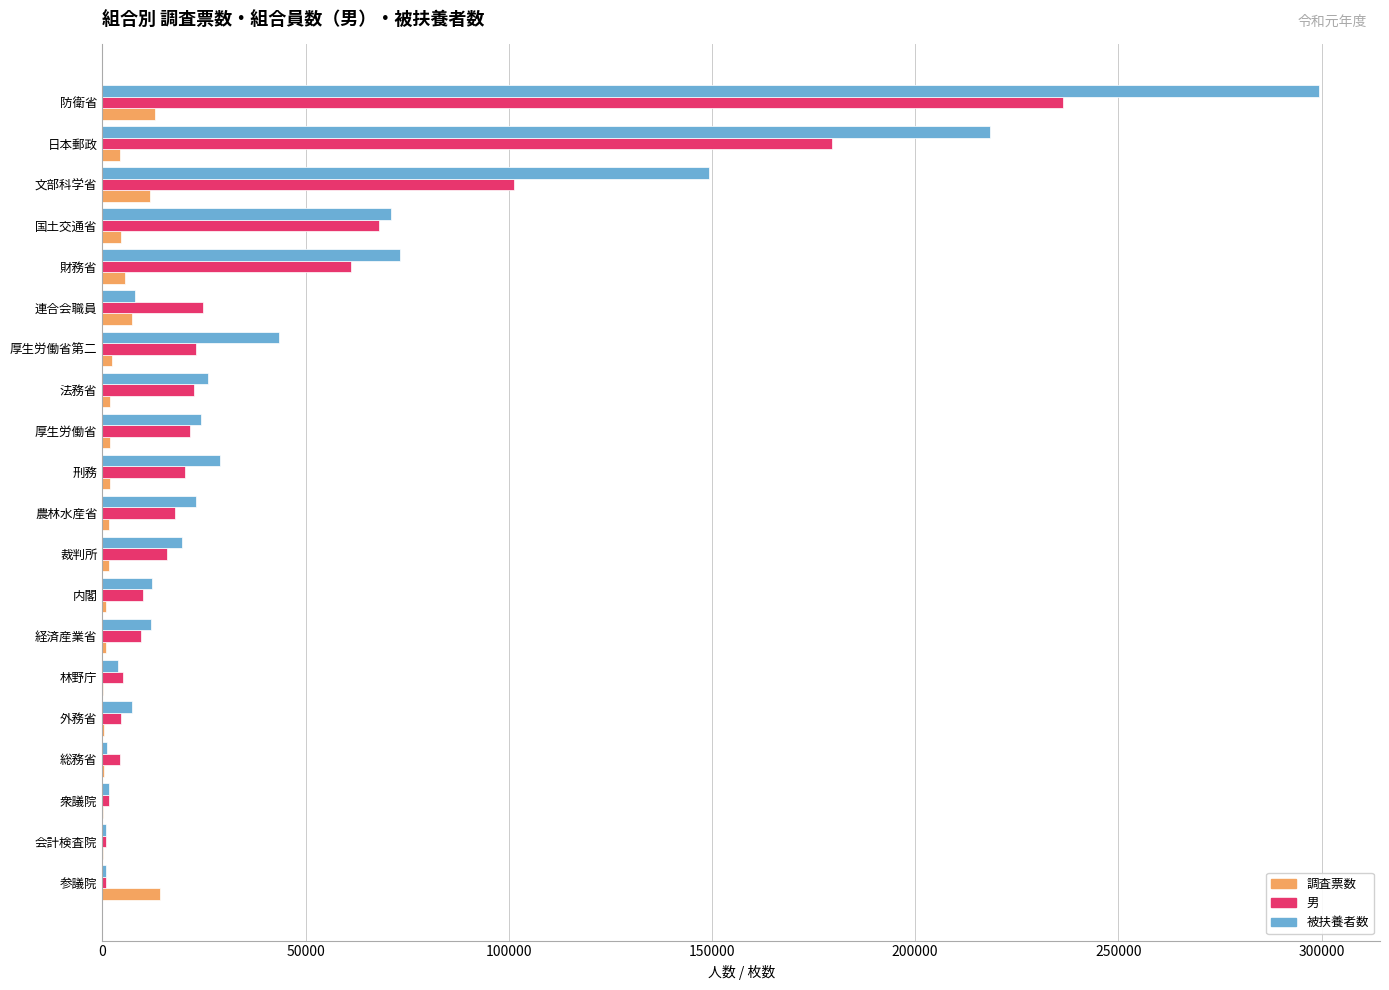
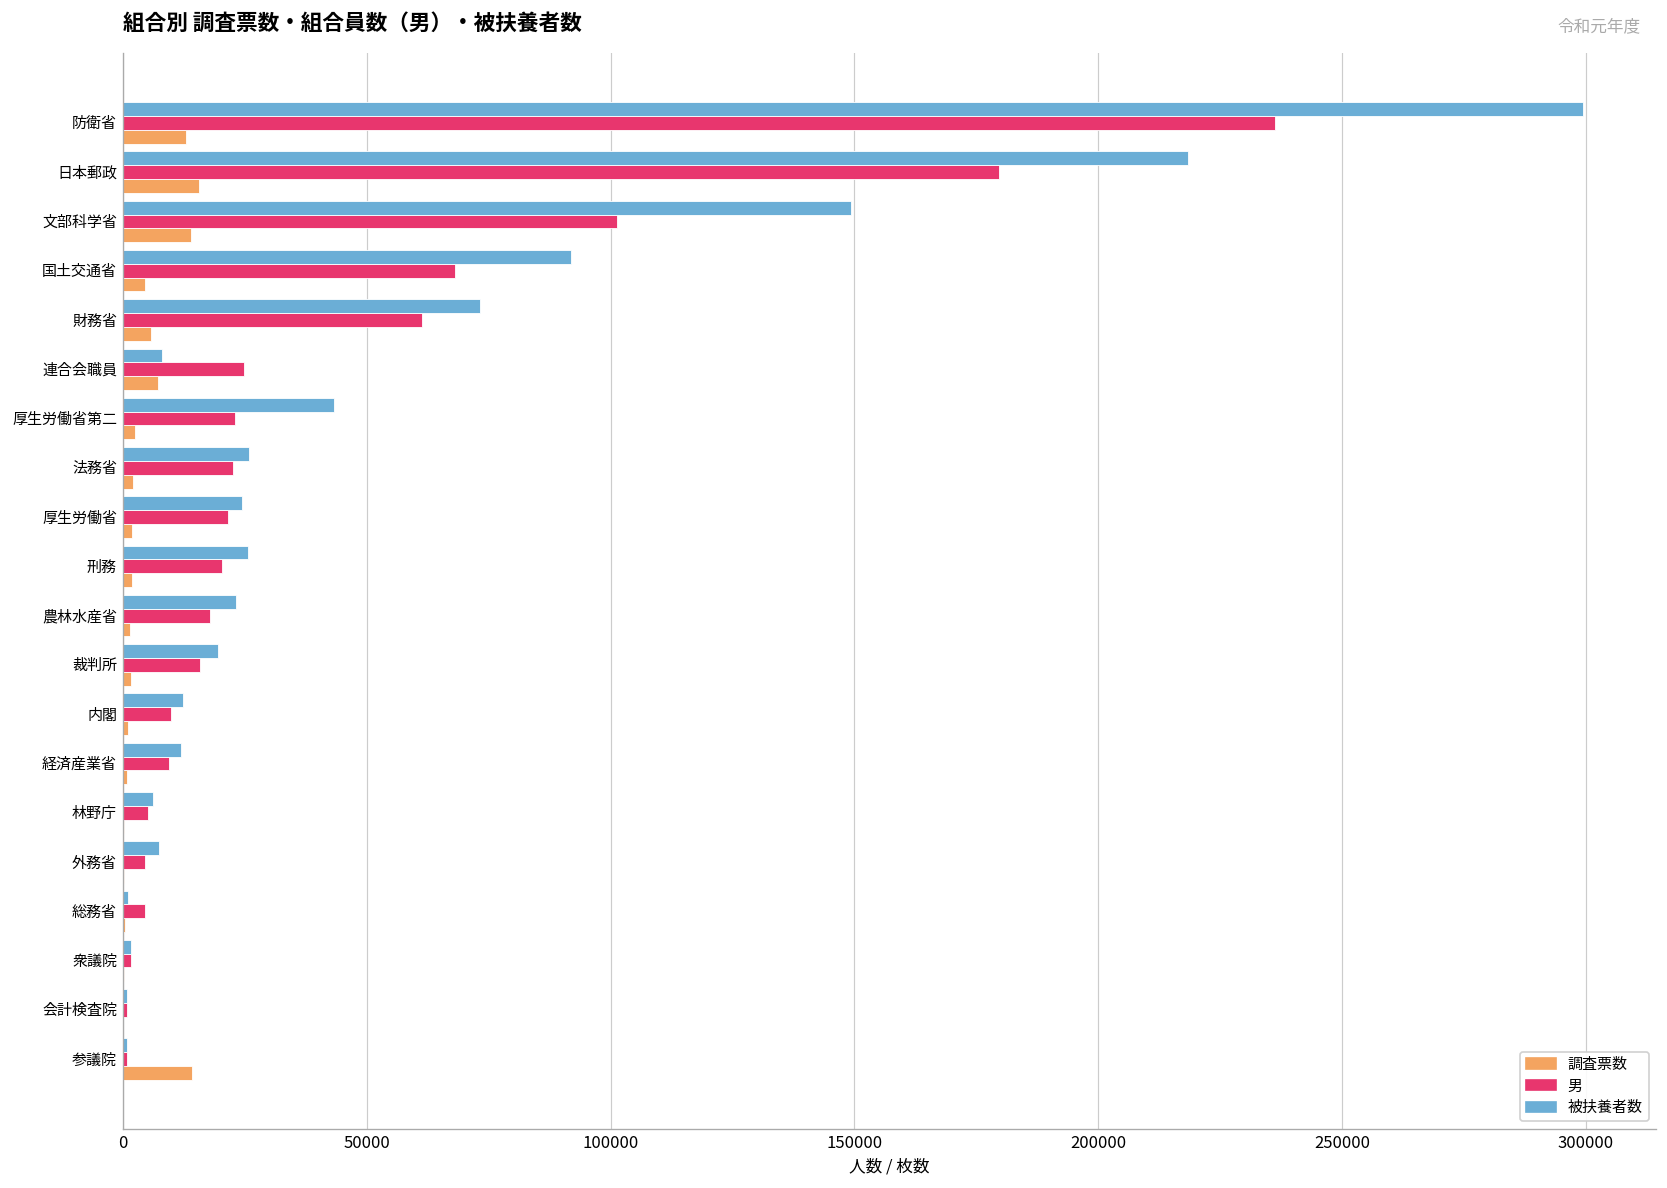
  {
    "調査票数": {
      "防衛省": 13000,
-     "日本郵政": 4000,
-     "文部科学省": 12000,
+     "日本郵政": 16000,
+     "文部科学省": 14000,
      "国土交通省": 5000,
      "財務省": 6000,
      "連合会職員": 7000,
      "厚生労働省第二": 2000,
      "法務省": 2000,
      "厚生労働省": 2000,
      "刑務": 2000,
      "農林水産省": 2000,
      "裁判所": 2000,
      "内閣": 1000,
      "経済産業省": 1000,
      "参議院": 14000
    },
    "男": {
      "防衛省": 236000,
      "日本郵政": 180000,
      "文部科学省": 101000,
      "国土交通省": 68000,
      "財務省": 61000,
      "連合会職員": 25000,
      "厚生労働省第二": 23000,
      "法務省": 23000,
      "厚生労働省": 22000,
      "刑務": 20000,
      "農林水産省": 18000,
      "裁判所": 16000,
      "内閣": 10000,
      "経済産業省": 9000,
      "林野庁": 5000,
      "外務省": 5000,
      "総務省": 4000,
      "衆議院": 2000,
      "会計検査院": 1000,
      "参議院": 1000
    },
    "被扶養者数": {
      "防衛省": 299000,
      "日本郵政": 218000,
      "文部科学省": 149000,
-     "国土交通省": 71000,
+     "国土交通省": 92000,
      "財務省": 73000,
      "連合会職員": 8000,
      "厚生労働省第二": 43000,
      "法務省": 26000,
      "厚生労働省": 24000,
-     "刑務": 29000,
+     "刑務": 26000,
      "農林水産省": 23000,
      "裁判所": 20000,
      "内閣": 12000,
      "経済産業省": 12000,
-     "林野庁": 4000,
+     "林野庁": 6000,
      "外務省": 7000,
      "総務省": 1000,
      "衆議院": 2000,
      "会計検査院": 1000,
      "参議院": 1000
    }
  }
